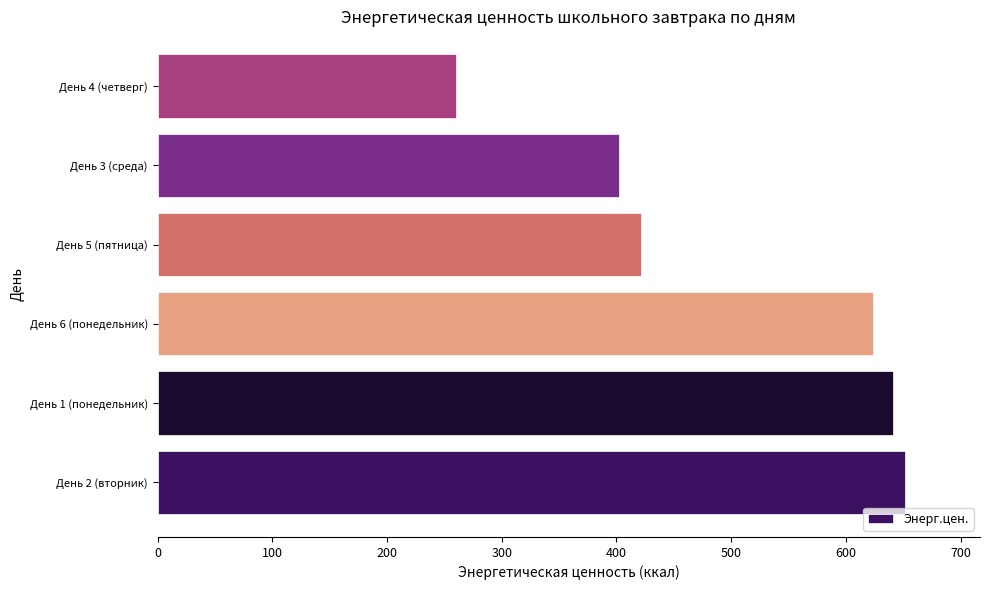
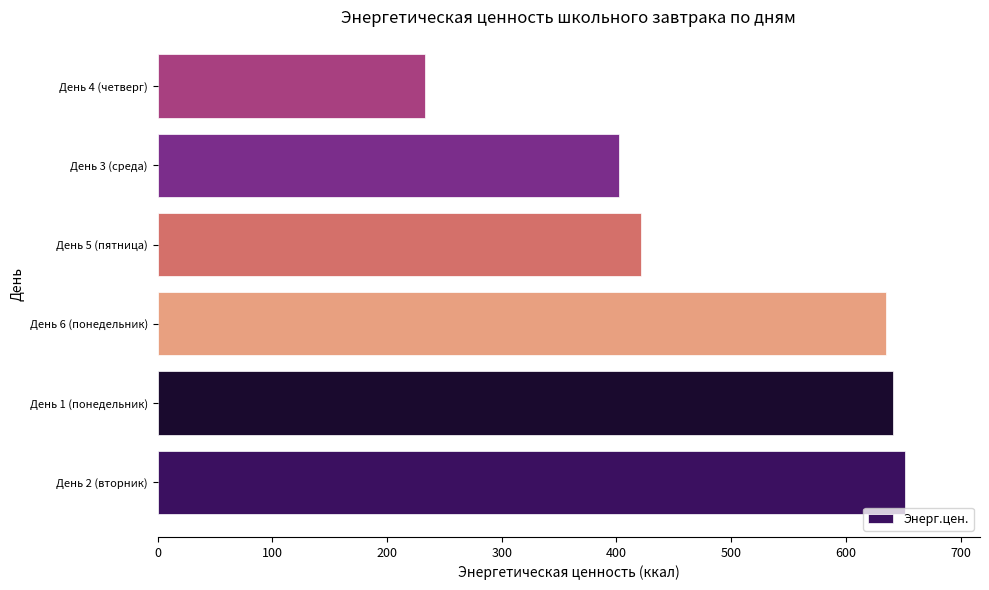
  {
-   "День 4 (четверг)": 260,
+   "День 4 (четверг)": 233,
    "День 3 (среда)": 403,
    "День 5 (пятница)": 422,
-   "День 6 (понедельник)": 624,
+   "День 6 (понедельник)": 635,
    "День 1 (понедельник)": 641,
    "День 2 (вторник)": 652
  }
